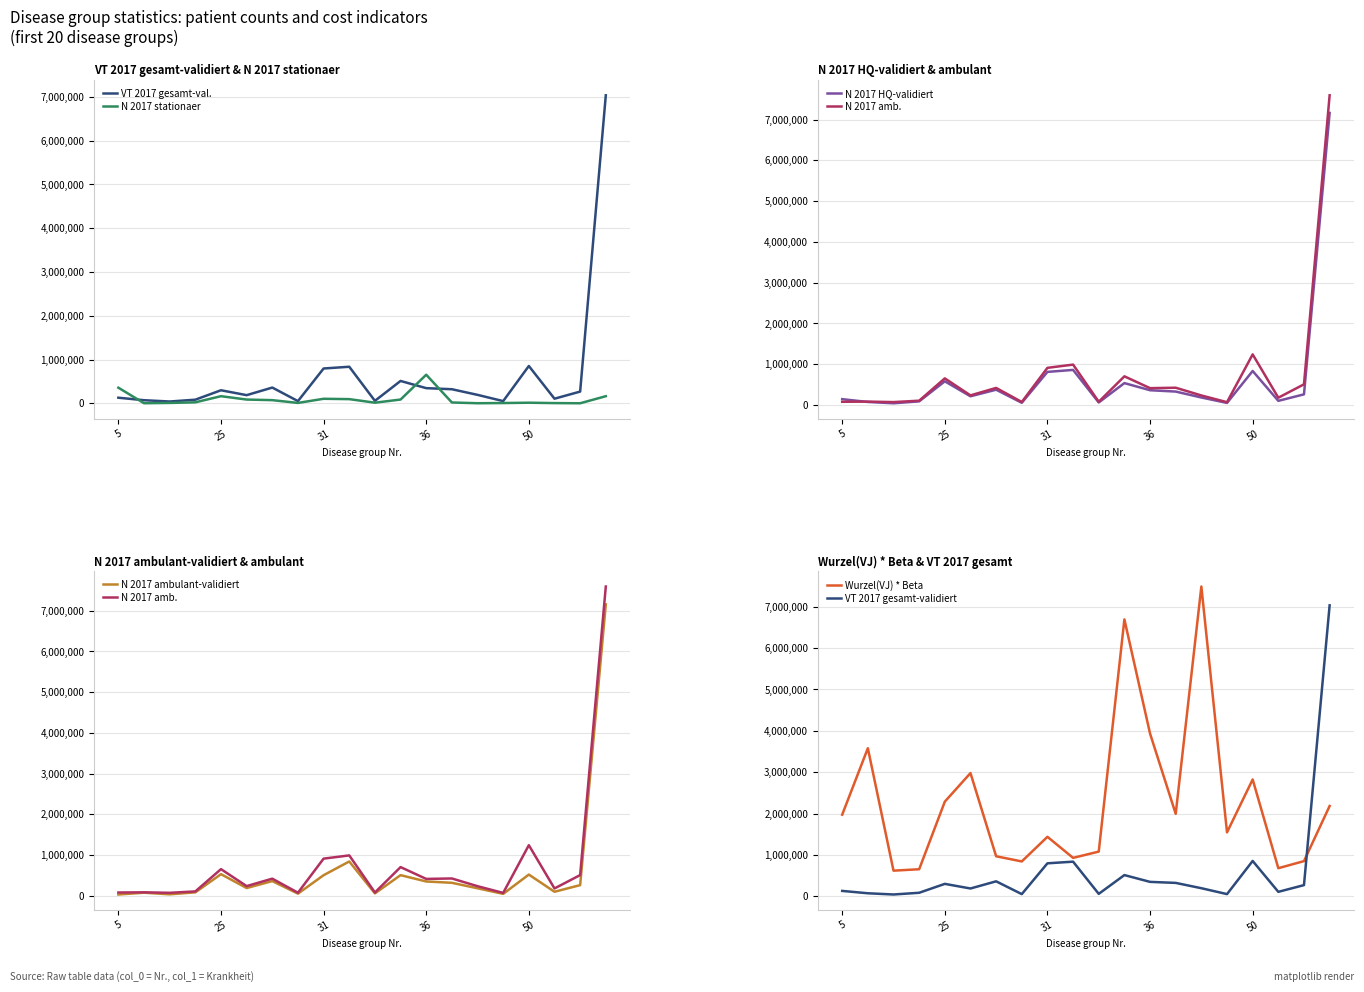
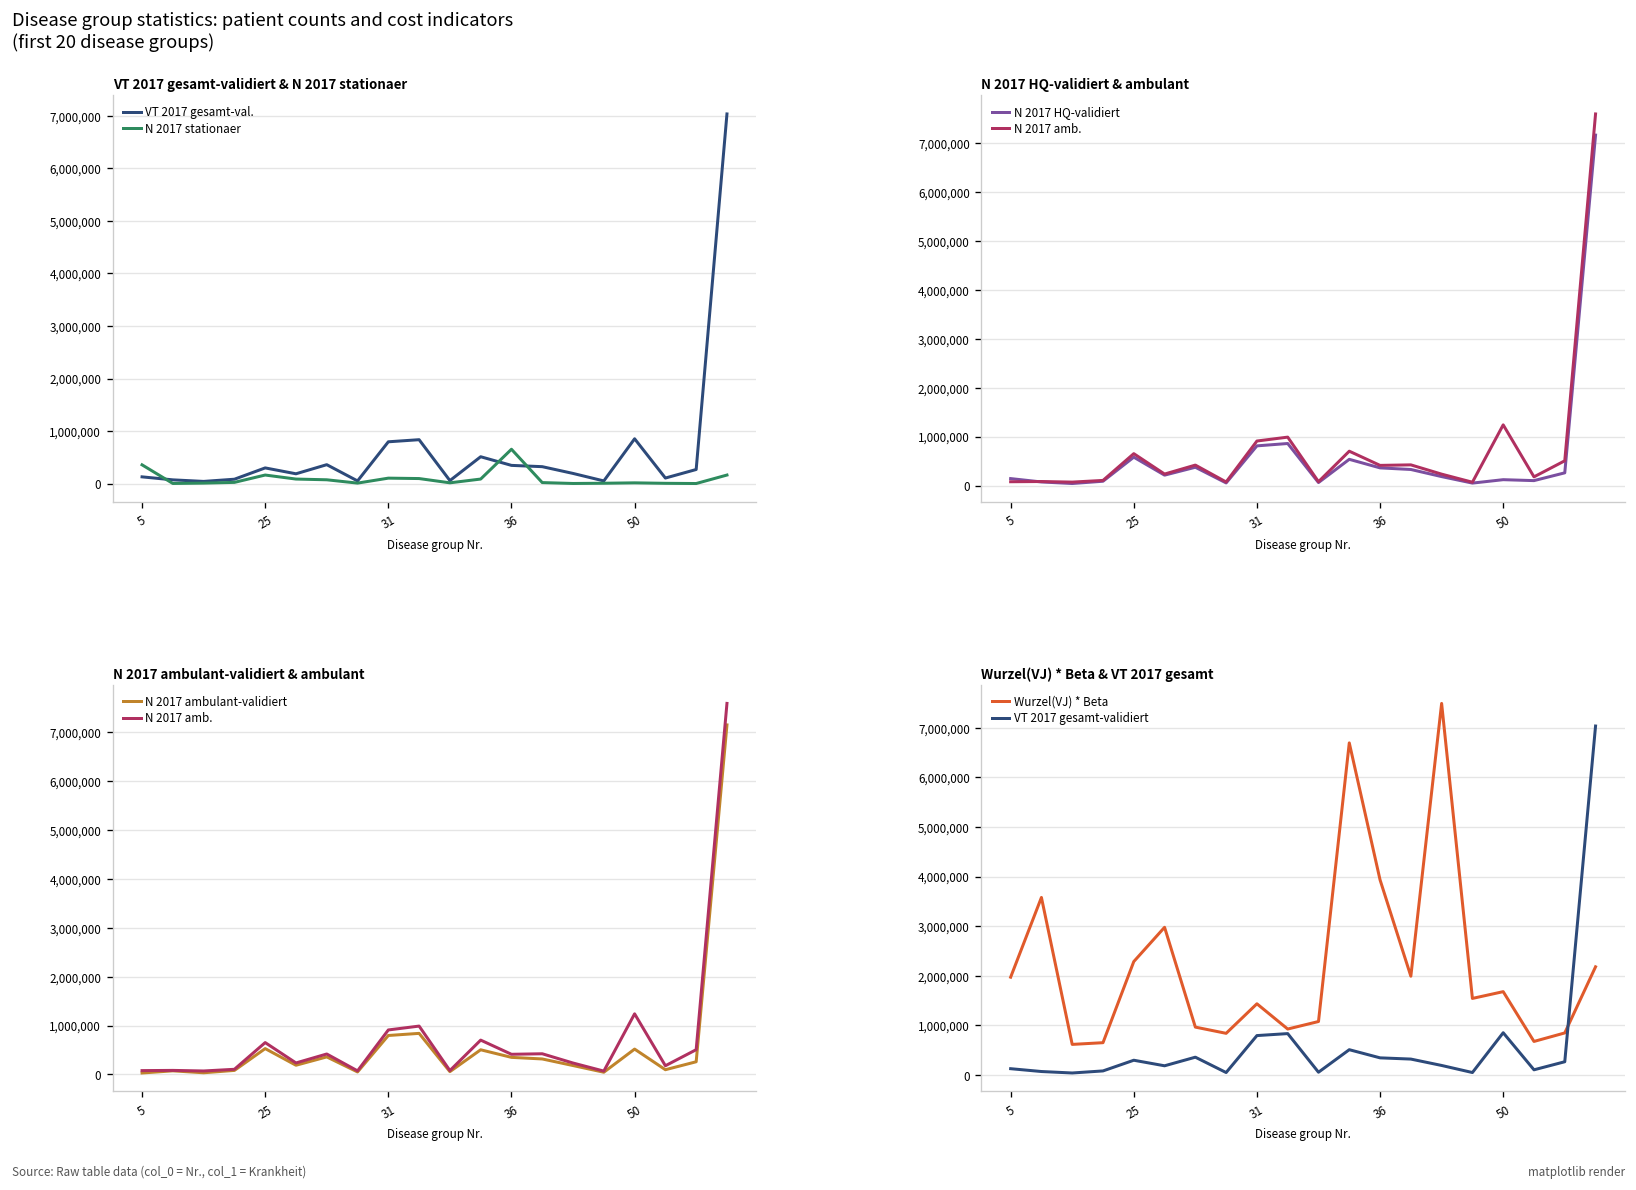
  {
    "VT 2017 gesamt-validiert & N 2017 stationaer": {
      "VT 2017 gesamt-val.": {
        "5": "100,000",
        "25": "300,000",
        "31": "800,000",
        "36": "300,000",
        "50": "900,000"
      },
      "N 2017 stationaer": {
        "5": "400,000",
        "25": "200,000",
        "31": "100,000",
        "36": "700,000",
        "50": "0"
      }
    },
    "N 2017 HQ-validiert & ambulant": {
      "N 2017 HQ-validiert": {
        "5": "100,000",
        "25": "600,000",
        "31": "800,000",
-       "50": "800,000"
+       "50": "100,000"
      },
      "N 2017 amb.": {
        "5": "100,000",
        "25": "700,000",
        "31": "900,000",
        "50": "1,200,000"
      }
    },
    "N 2017 ambulant-validiert & ambulant": {
      "N 2017 ambulant-validiert": {
        "25": "500,000",
-       "31": "500,000",
+       "31": "800,000",
        "36": "300,000",
        "50": "500,000"
      },
      "N 2017 amb.": {
        "25": "700,000",
        "31": "900,000",
        "36": "400,000",
        "50": "1,200,000"
      }
    },
    "Wurzel(VJ) * Beta & VT 2017 gesamt": {
      "Wurzel(VJ) * Beta": {
        "5": "2,000,000",
        "25": "2,300,000",
        "31": "1,400,000",
        "36": "3,900,000",
-       "50": "2,800,000"
+       "50": "1,700,000"
      },
      "VT 2017 gesamt-validiert": {
        "5": "100,000",
        "25": "300,000",
        "31": "800,000",
        "36": "300,000",
        "50": "900,000"
      }
    }
  }
